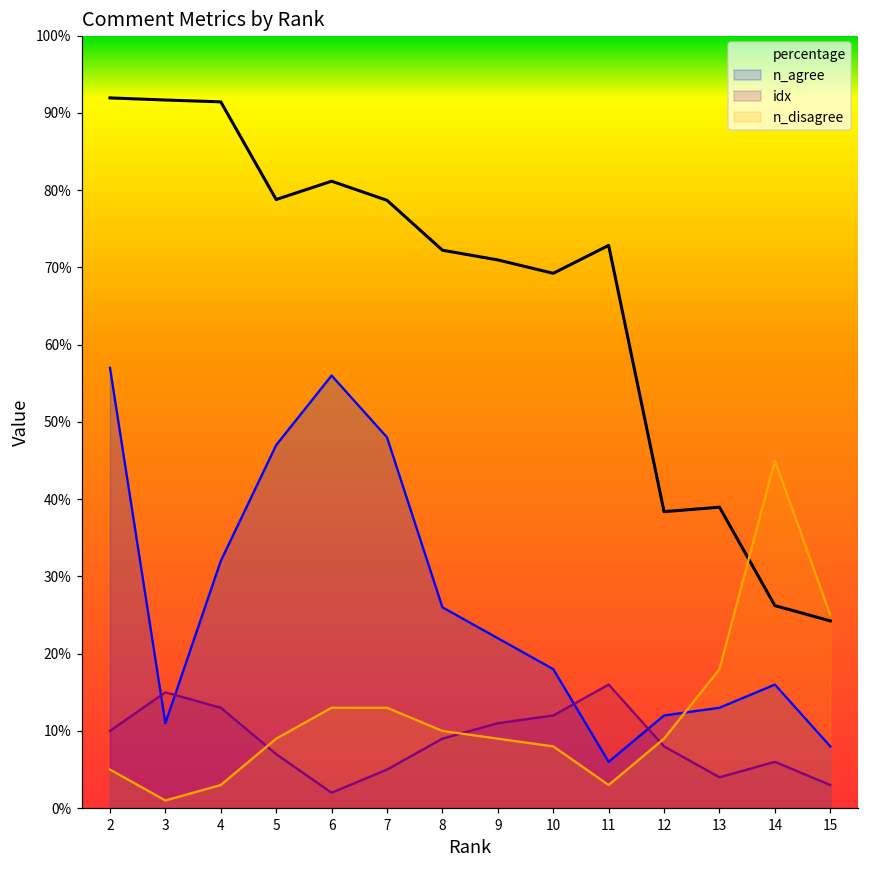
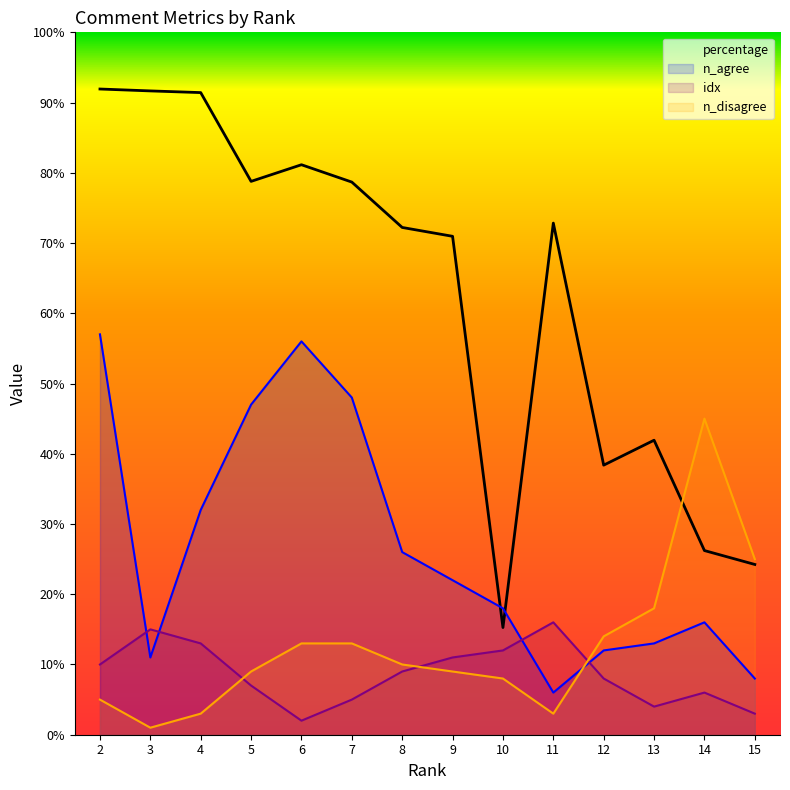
  {
    "percentage": {
      "2": "92%",
      "3": "92%",
      "4": "91%",
      "5": "79%",
      "6": "81%",
      "7": "79%",
      "8": "72%",
      "9": "71%",
-     "10": "69%",
+     "10": "15%",
      "11": "73%",
      "12": "38%",
-     "13": "39%",
+     "13": "42%",
      "14": "26%",
      "15": "24%"
    },
    "n_disagree": {
      "2": "5%",
      "3": "1%",
      "4": "3%",
      "5": "9%",
      "6": "13%",
      "7": "13%",
      "8": "10%",
      "9": "9%",
      "10": "8%",
      "11": "3%",
-     "12": "9%",
+     "12": "14%",
      "13": "18%",
      "14": "45%",
      "15": "25%"
    }
  }
